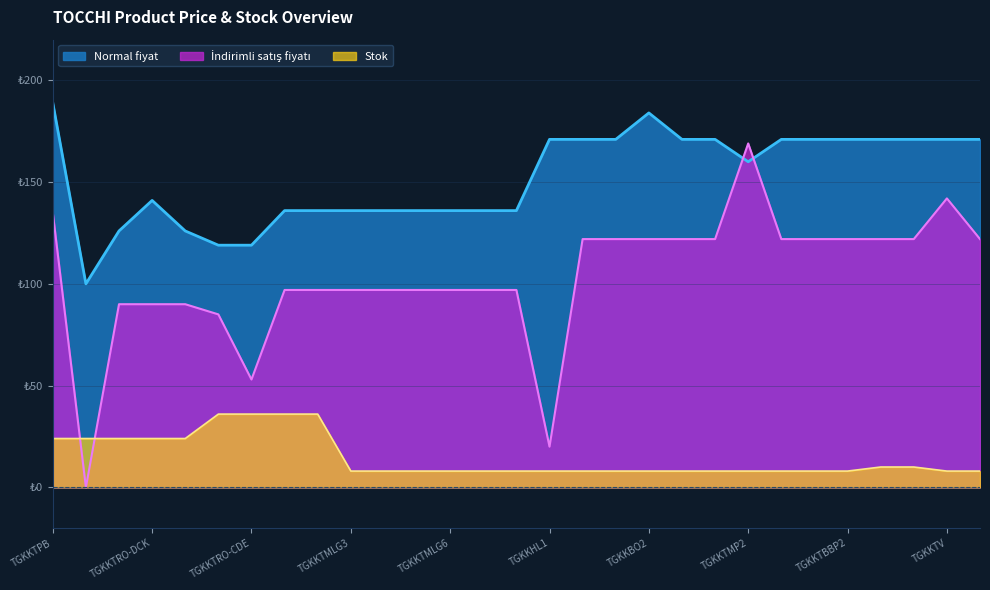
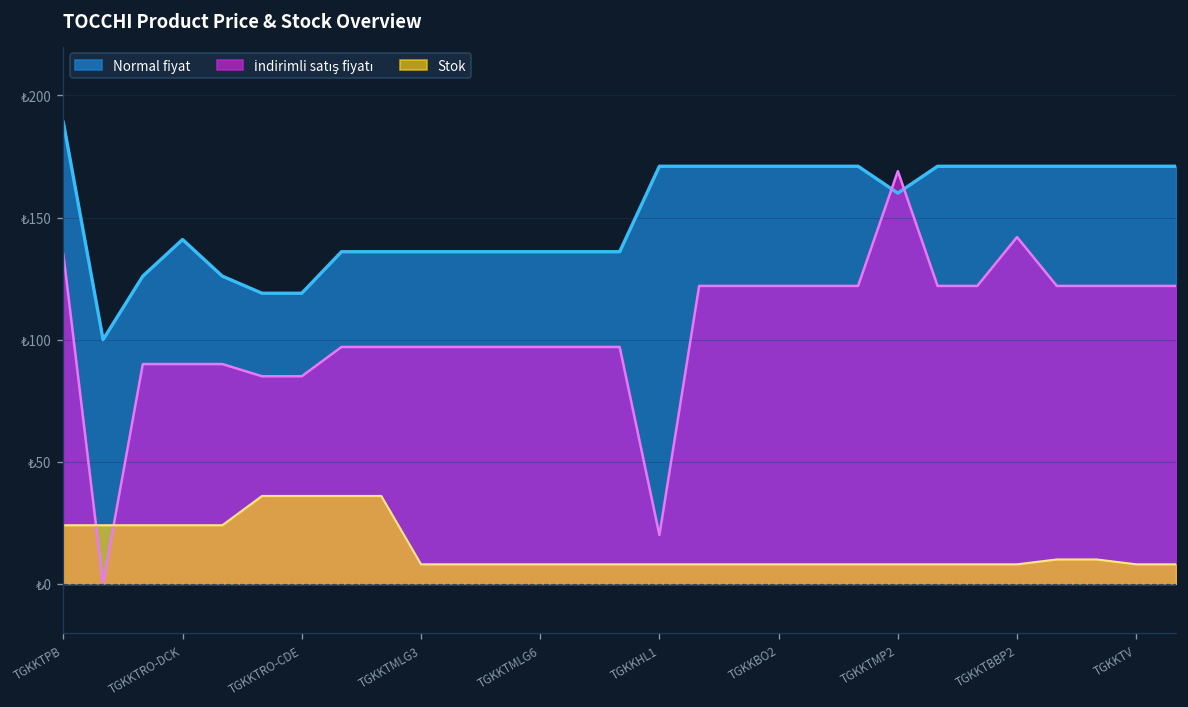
  {
    "Normal fiyat": {
      "TGKKTPB": "₺189",
      "TGKKTRO-DCK": "₺141",
      "TGKKTRO-CDE": "₺119",
      "TGKKTMLG3": "₺136",
      "TGKKTMLG6": "₺136",
      "TGKKHL1": "₺171",
-     "TGKKBO2": "₺184",
+     "TGKKBO2": "₺171",
      "TGKKTMP2": "₺160",
      "TGKKTBBP2": "₺171",
      "TGKKTV": "₺171"
    },
    "İndirimli satış fiyatı": {
      "TGKKTPB": "₺135",
      "TGKKTRO-DCK": "₺90",
-     "TGKKTRO-CDE": "₺53",
+     "TGKKTRO-CDE": "₺85",
      "TGKKTMLG3": "₺97",
      "TGKKTMLG6": "₺97",
      "TGKKHL1": "₺20",
      "TGKKBO2": "₺122",
      "TGKKTMP2": "₺169",
-     "TGKKTBBP2": "₺122",
-     "TGKKTV": "₺142"
+     "TGKKTBBP2": "₺142",
+     "TGKKTV": "₺122"
    },
    "Stok": {
      "TGKKTPB": "₺24",
      "TGKKTRO-DCK": "₺24",
      "TGKKTRO-CDE": "₺36",
      "TGKKTMLG3": "₺8",
      "TGKKTMLG6": "₺8",
      "TGKKHL1": "₺8",
      "TGKKBO2": "₺8",
      "TGKKTMP2": "₺8",
      "TGKKTBBP2": "₺8",
      "TGKKTV": "₺8"
    }
  }
